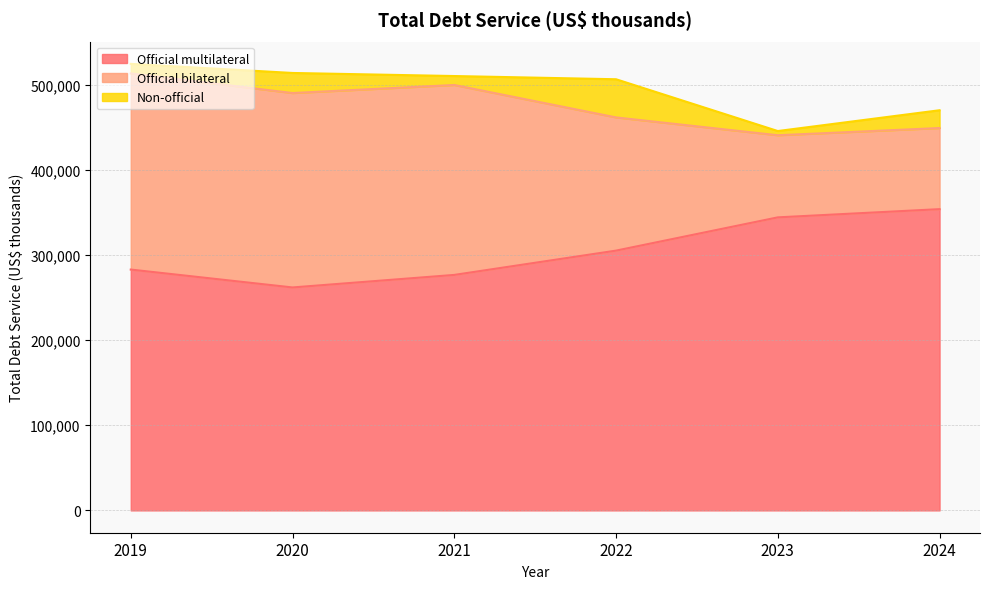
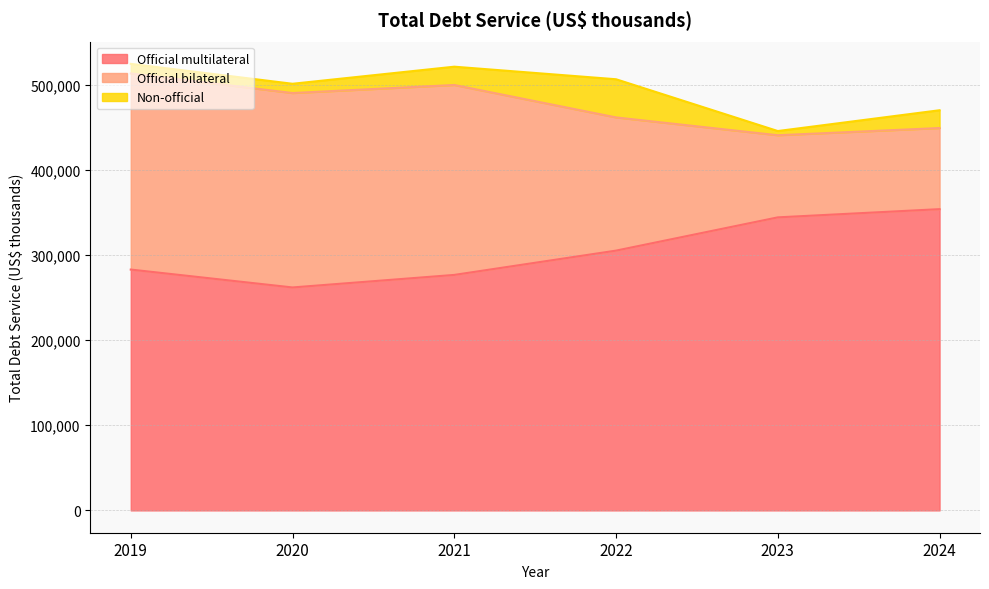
  {
    "Non-official": {
-     "2020": "20,000",
-     "2021": "10,000",
+     "2020": "10,000",
+     "2021": "20,000",
      "2022": "40,000",
      "2023": "0",
      "2024": "20,000"
    }
  }
